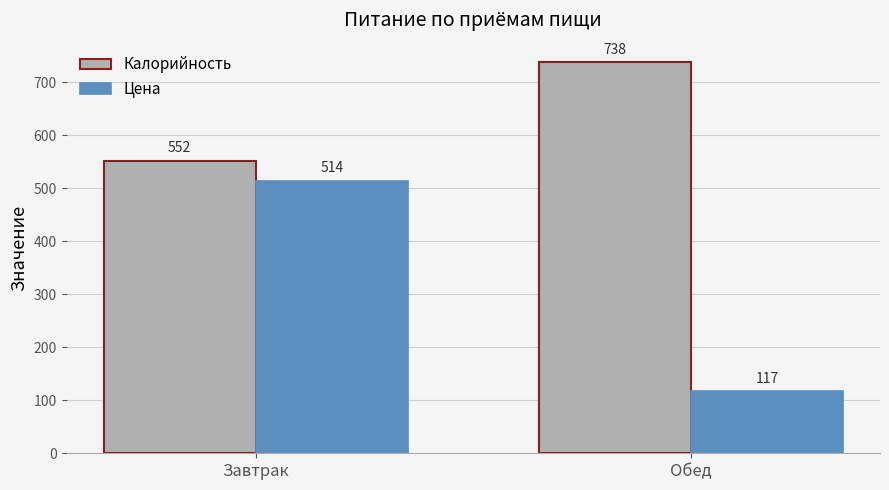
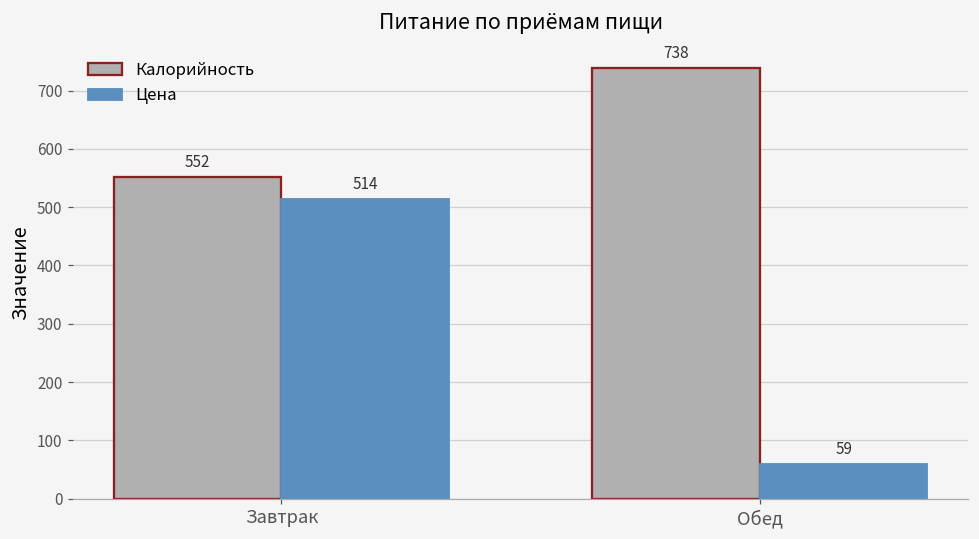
  {
    "Калорийность": {
      "Завтрак": 552,
      "Обед": 738
    },
    "Цена": {
      "Завтрак": 514,
-     "Обед": 117
+     "Обед": 59
    }
  }
